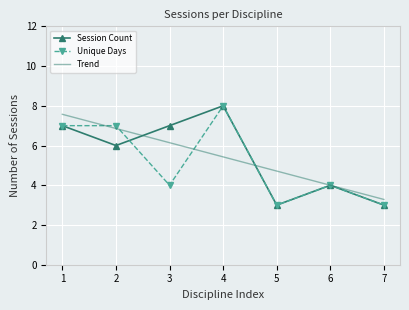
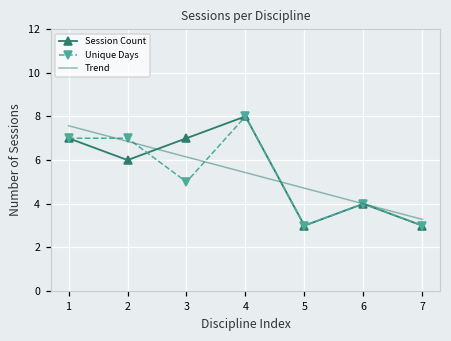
  {
    "Unique Days": {
      "2": 7,
-     "3": 4
+     "3": 5
    }
  }
